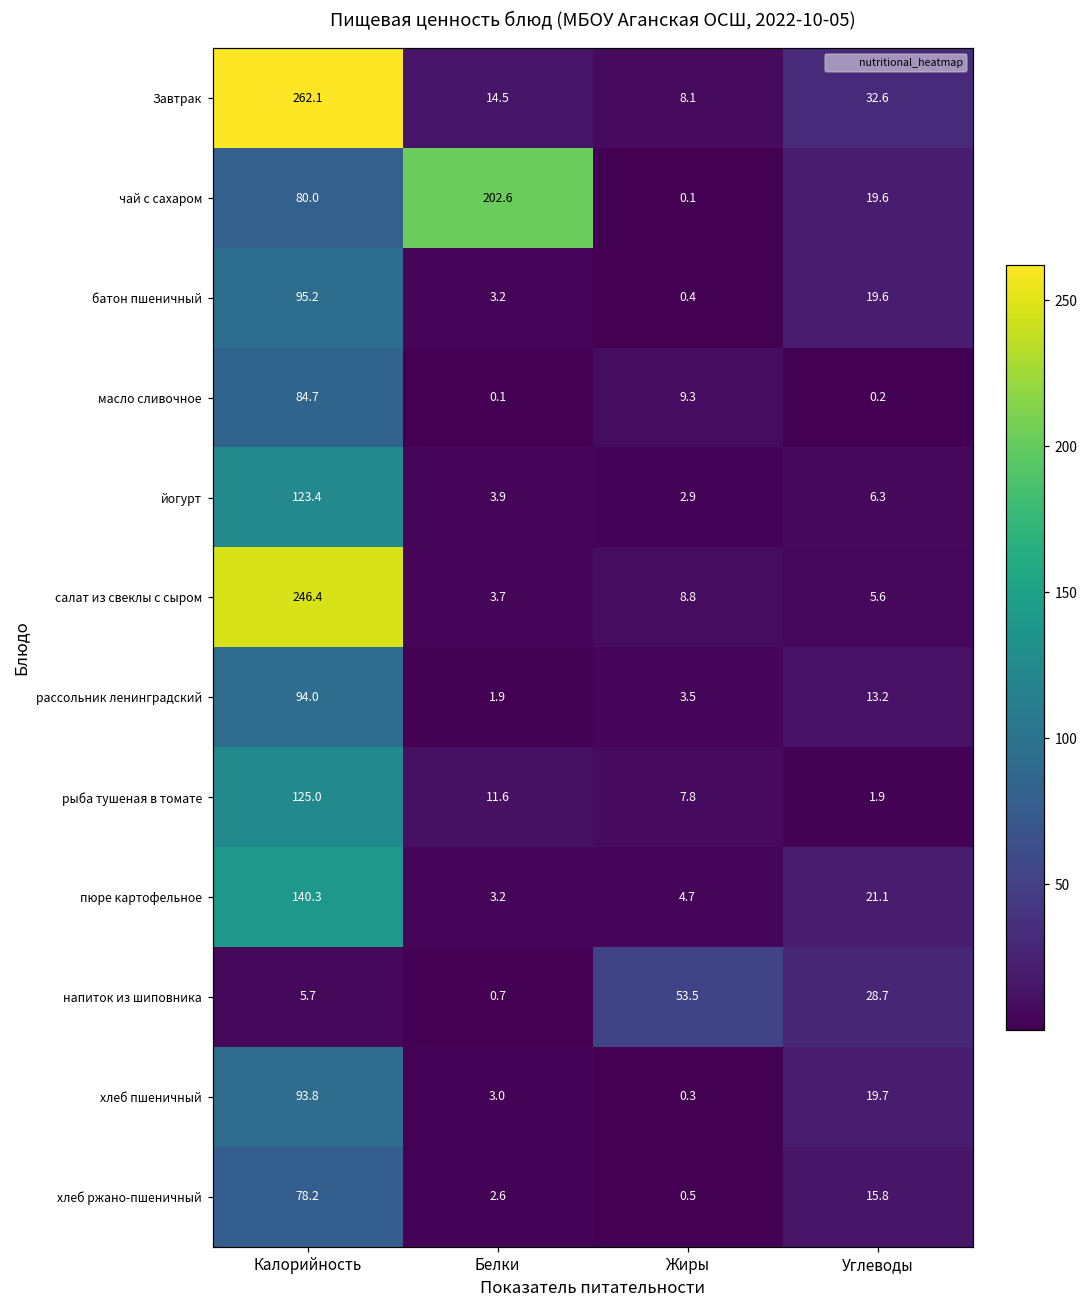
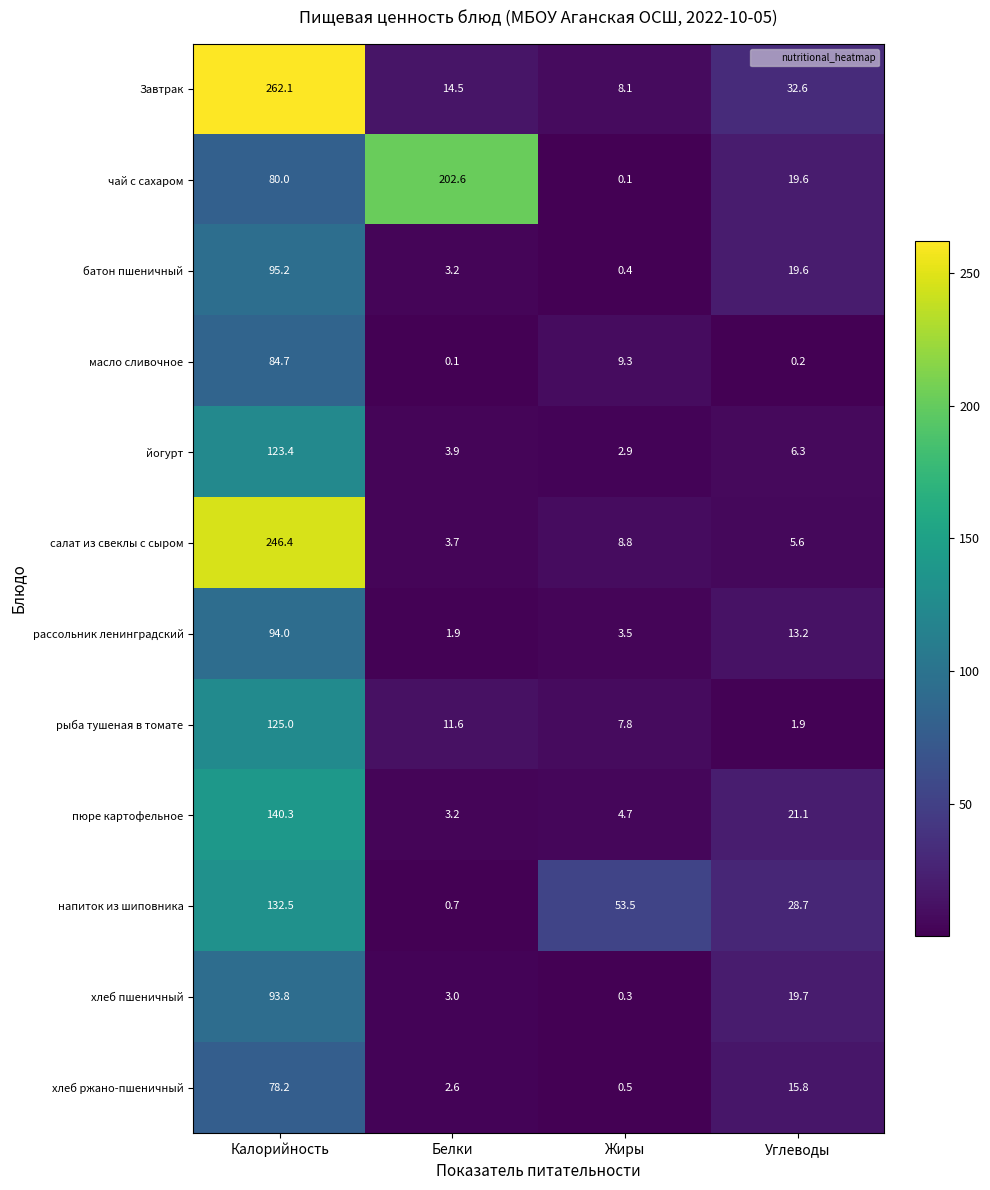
  {
    "Завтрак": {
      "Калорийность": 262.1,
      "Белки": 14.5,
      "Жиры": 8.1,
      "Углеводы": 32.6
    },
    "чай с сахаром": {
      "Калорийность": 80.0,
      "Белки": 202.6,
      "Жиры": 0.1,
      "Углеводы": 19.6
    },
    "батон пшеничный": {
      "Калорийность": 95.2,
      "Белки": 3.2,
      "Жиры": 0.4,
      "Углеводы": 19.6
    },
    "масло сливочное": {
      "Калорийность": 84.7,
      "Белки": 0.1,
      "Жиры": 9.3,
      "Углеводы": 0.2
    },
    "йогурт": {
      "Калорийность": 123.4,
      "Белки": 3.9,
      "Жиры": 2.9,
      "Углеводы": 6.3
    },
    "салат из свеклы с сыром": {
      "Калорийность": 246.4,
      "Белки": 3.7,
      "Жиры": 8.8,
      "Углеводы": 5.6
    },
    "рассольник ленинградский": {
      "Калорийность": 94.0,
      "Белки": 1.9,
      "Жиры": 3.5,
      "Углеводы": 13.2
    },
    "рыба тушеная в томате": {
      "Калорийность": 125.0,
      "Белки": 11.6,
      "Жиры": 7.8,
      "Углеводы": 1.9
    },
    "пюре картофельное": {
      "Калорийность": 140.3,
      "Белки": 3.2,
      "Жиры": 4.7,
      "Углеводы": 21.1
    },
    "напиток из шиповника": {
-     "Калорийность": 5.7,
+     "Калорийность": 132.5,
      "Белки": 0.7,
      "Жиры": 53.5,
      "Углеводы": 28.7
    },
    "хлеб пшеничный": {
      "Калорийность": 93.8,
      "Белки": 3.0,
      "Жиры": 0.3,
      "Углеводы": 19.7
    },
    "хлеб ржано-пшеничный": {
      "Калорийность": 78.2,
      "Белки": 2.6,
      "Жиры": 0.5,
      "Углеводы": 15.8
    }
  }
